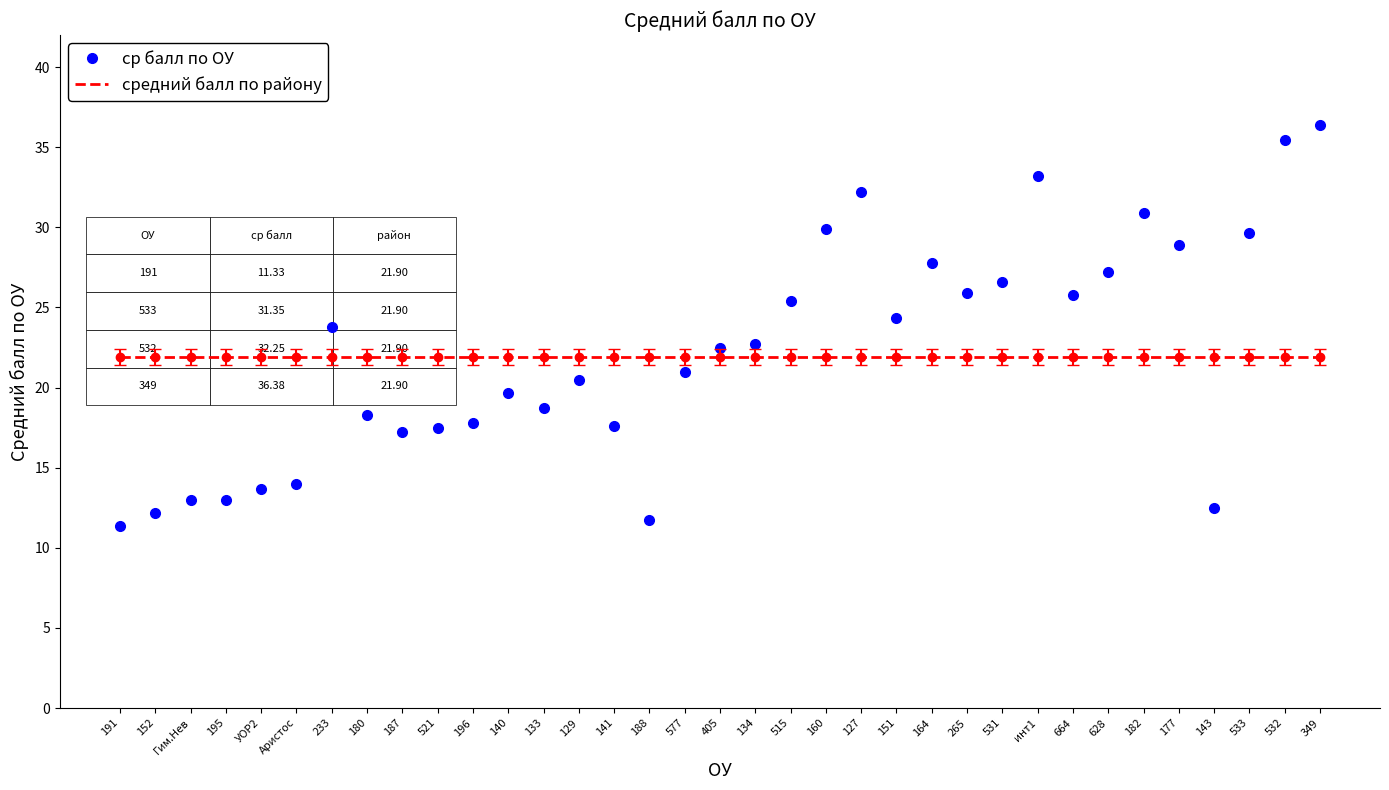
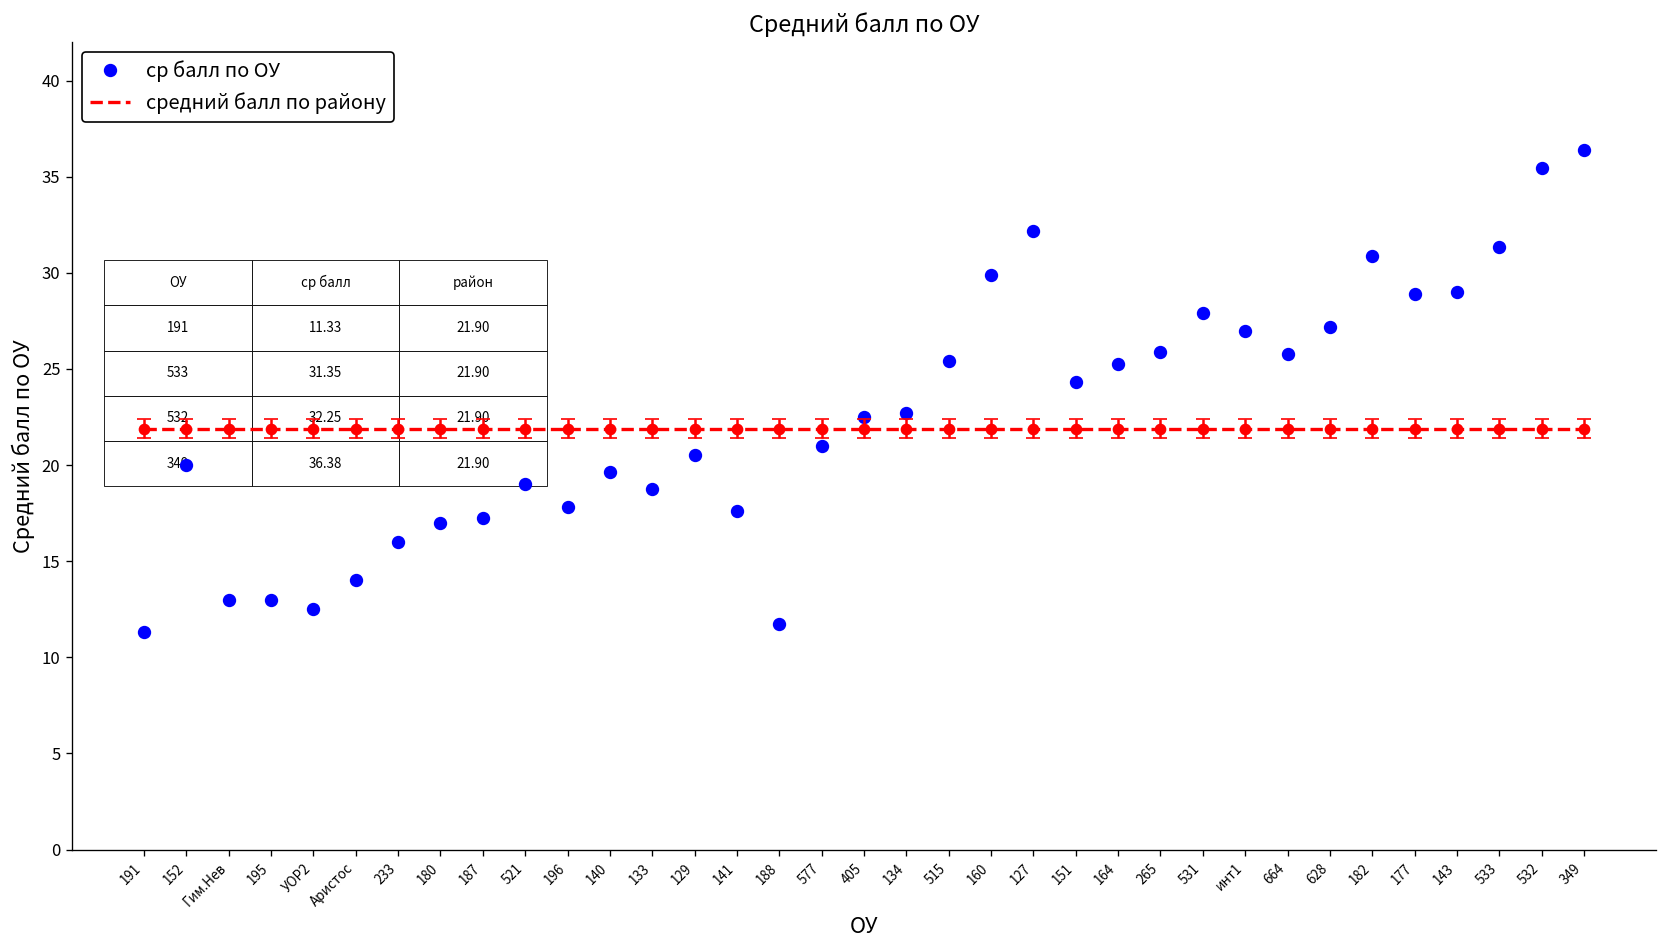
  {
    "ср балл по ОУ": {
      "191": 11.3,
-     "152": 12.2,
+     "152": 20.0,
      "Гим.Нев": 13.0,
      "195": 13.0,
-     "УОР2": 13.7,
+     "УОР2": 12.5,
      "Аристос": 14.0,
-     "233": 23.8,
-     "180": 18.3,
+     "233": 16.0,
+     "180": 17.0,
      "187": 17.3,
-     "521": 17.5,
+     "521": 19.0,
      "196": 17.8,
      "140": 19.6,
      "133": 18.8,
      "129": 20.5,
      "141": 17.6,
      "188": 11.7,
      "577": 21.0,
      "134": 22.7,
      "515": 25.4,
      "160": 29.9,
      "127": 32.2,
      "151": 24.3,
-     "164": 27.8,
+     "164": 25.3,
      "265": 25.9,
-     "531": 26.6,
-     "инт1": 33.2,
+     "531": 27.9,
+     "инт1": 27.0,
      "664": 25.8,
      "628": 27.2,
      "182": 30.9,
      "177": 28.9,
-     "143": 12.5,
-     "533": 29.7,
+     "143": 29.0,
+     "533": 31.4,
      "532": 35.4,
      "349": 36.4
    }
  }
